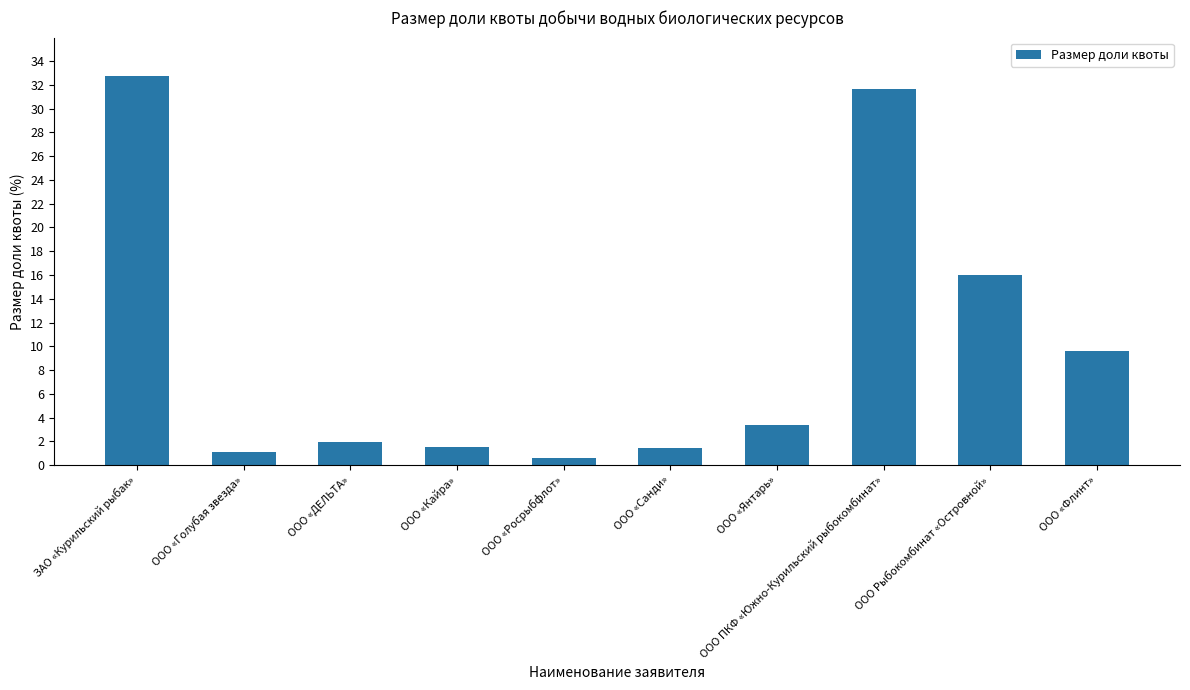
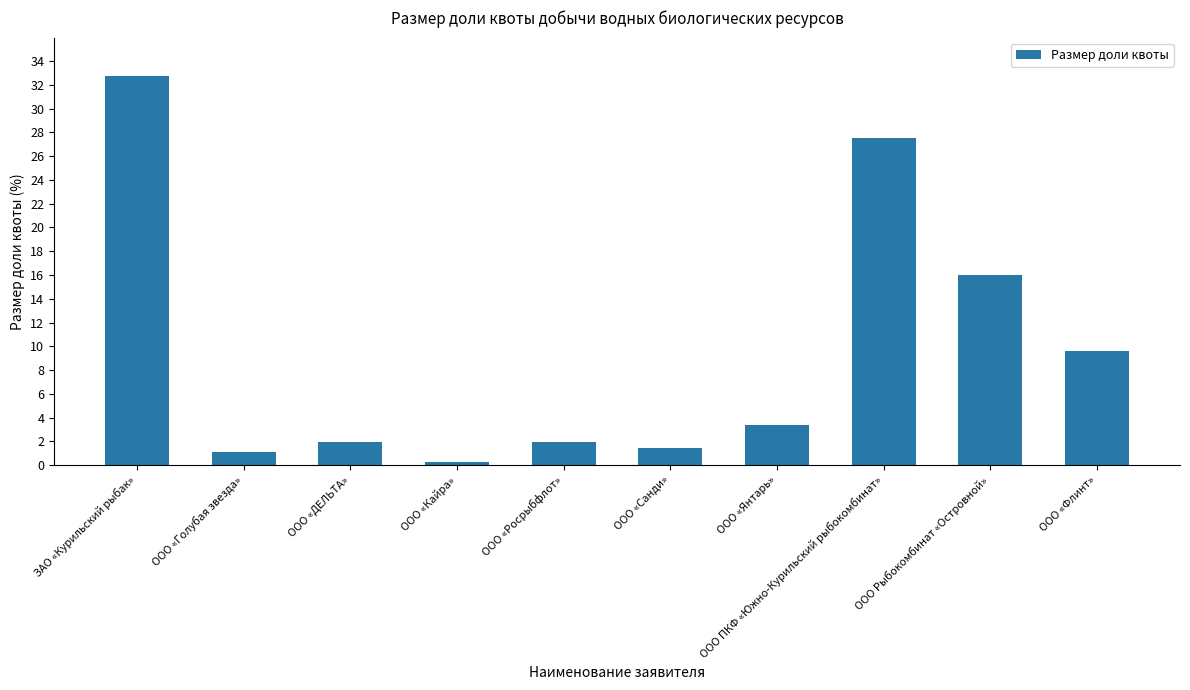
  {
    "ЗАО «Курильский рыбак»": 32.7,
    "ООО «Голубая звезда»": 1.1,
    "ООО «ДЕЛЬТА»": 1.9,
-   "ООО «Кайра»": 1.6,
-   "ООО «Росрыбфлот»": 0.6,
+   "ООО «Кайра»": 0.3,
+   "ООО «Росрыбфлот»": 1.9,
    "ООО «Санди»": 1.4,
    "ООО «Янтарь»": 3.4,
-   "ООО ПКФ «Южно-Курильский рыбокомбинат»": 31.7,
+   "ООО ПКФ «Южно-Курильский рыбокомбинат»": 27.6,
    "ООО Рыбокомбинат «Островной»": 16.0,
    "ООО «Флинт»": 9.6
  }
